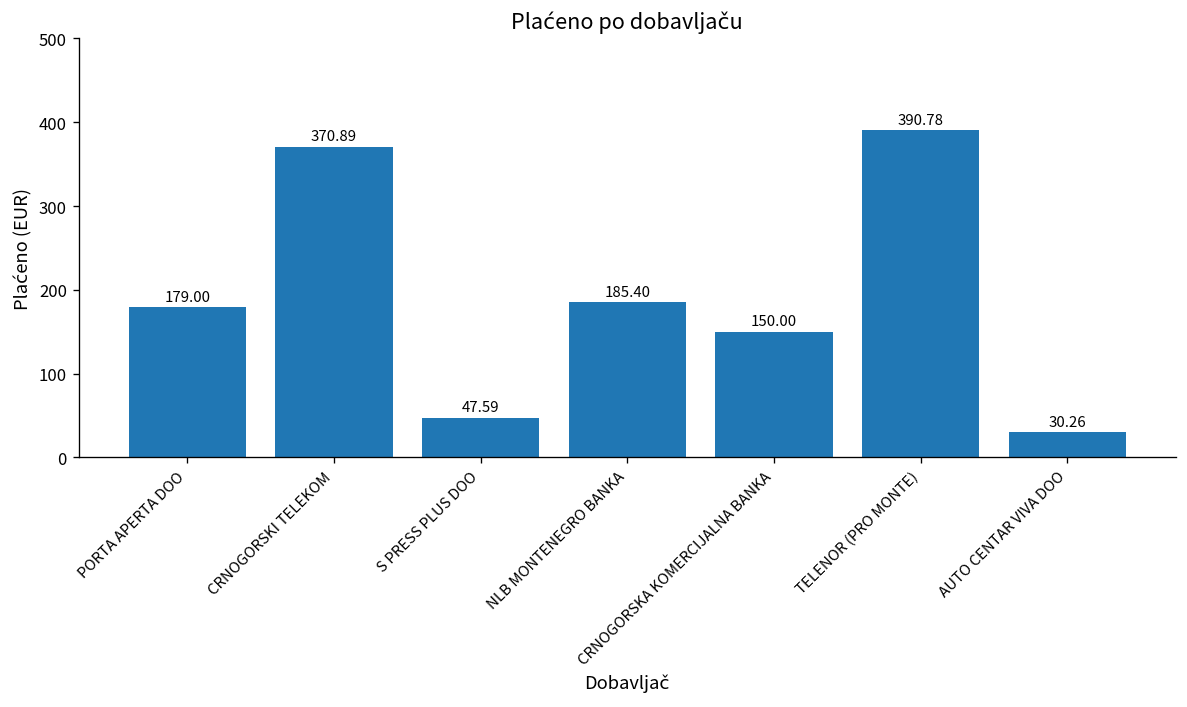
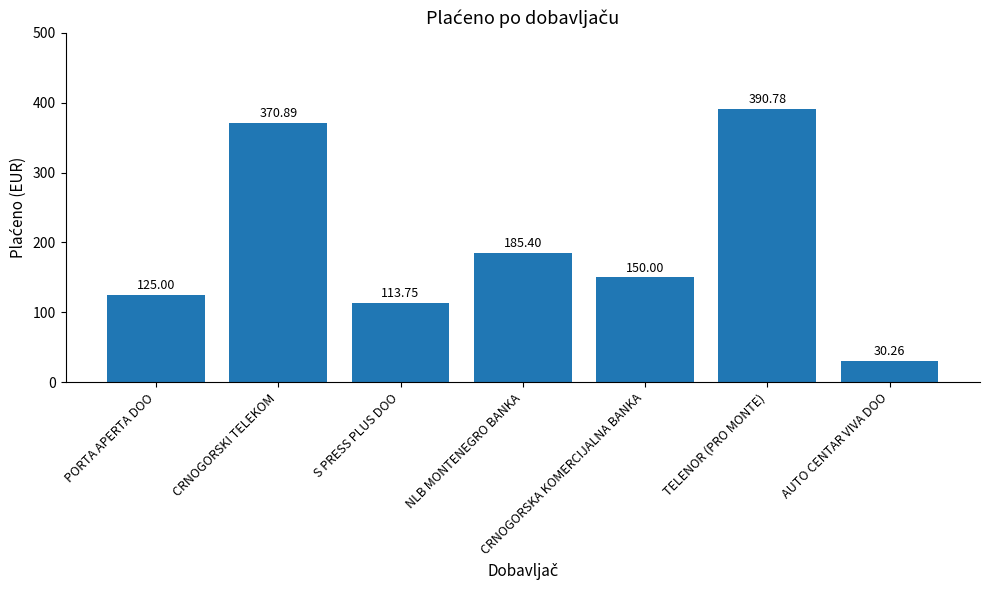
  {
-   "PORTA APERTA DOO": 179.00,
+   "PORTA APERTA DOO": 125.00,
    "CRNOGORSKI TELEKOM": 370.89,
-   "S PRESS PLUS DOO": 47.59,
+   "S PRESS PLUS DOO": 113.75,
    "NLB MONTENEGRO BANKA": 185.40,
    "CRNOGORSKA KOMERCIJALNA BANKA": 150.00,
    "TELENOR (PRO MONTE)": 390.78,
    "AUTO CENTAR VIVA DOO": 30.26
  }
